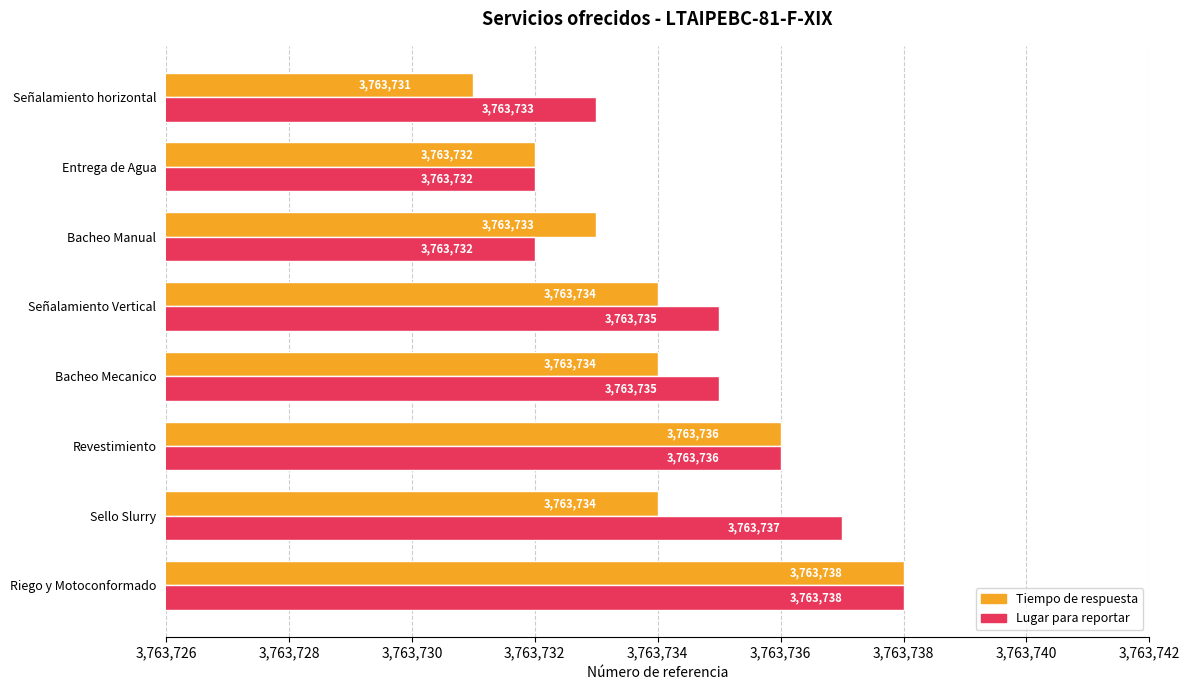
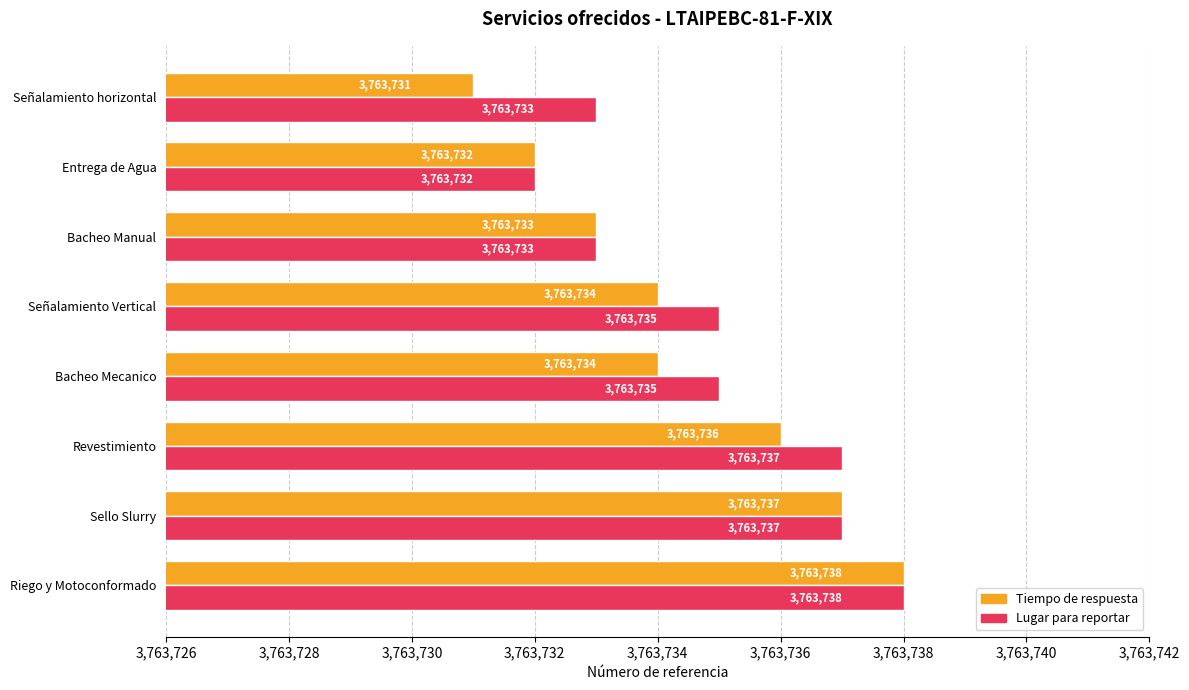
  {
    "Tiempo de respuesta": {
      "Señalamiento horizontal": "3,763,731",
      "Entrega de Agua": "3,763,732",
      "Bacheo Manual": "3,763,733",
      "Señalamiento Vertical": "3,763,734",
      "Bacheo Mecanico": "3,763,734",
      "Revestimiento": "3,763,736",
-     "Sello Slurry": "3,763,734",
+     "Sello Slurry": "3,763,737",
      "Riego y Motoconformado": "3,763,738"
    },
    "Lugar para reportar": {
      "Señalamiento horizontal": "3,763,733",
      "Entrega de Agua": "3,763,732",
-     "Bacheo Manual": "3,763,732",
+     "Bacheo Manual": "3,763,733",
      "Señalamiento Vertical": "3,763,735",
      "Bacheo Mecanico": "3,763,735",
-     "Revestimiento": "3,763,736",
+     "Revestimiento": "3,763,737",
      "Sello Slurry": "3,763,737",
      "Riego y Motoconformado": "3,763,738"
    }
  }
